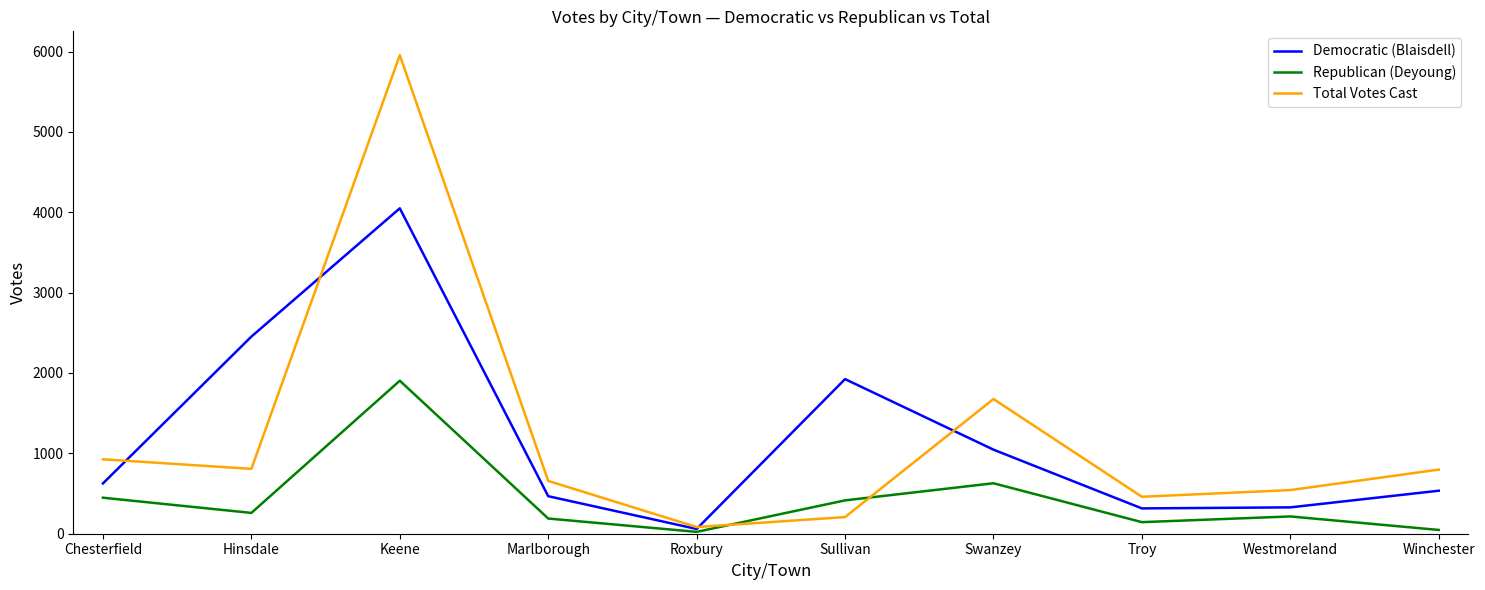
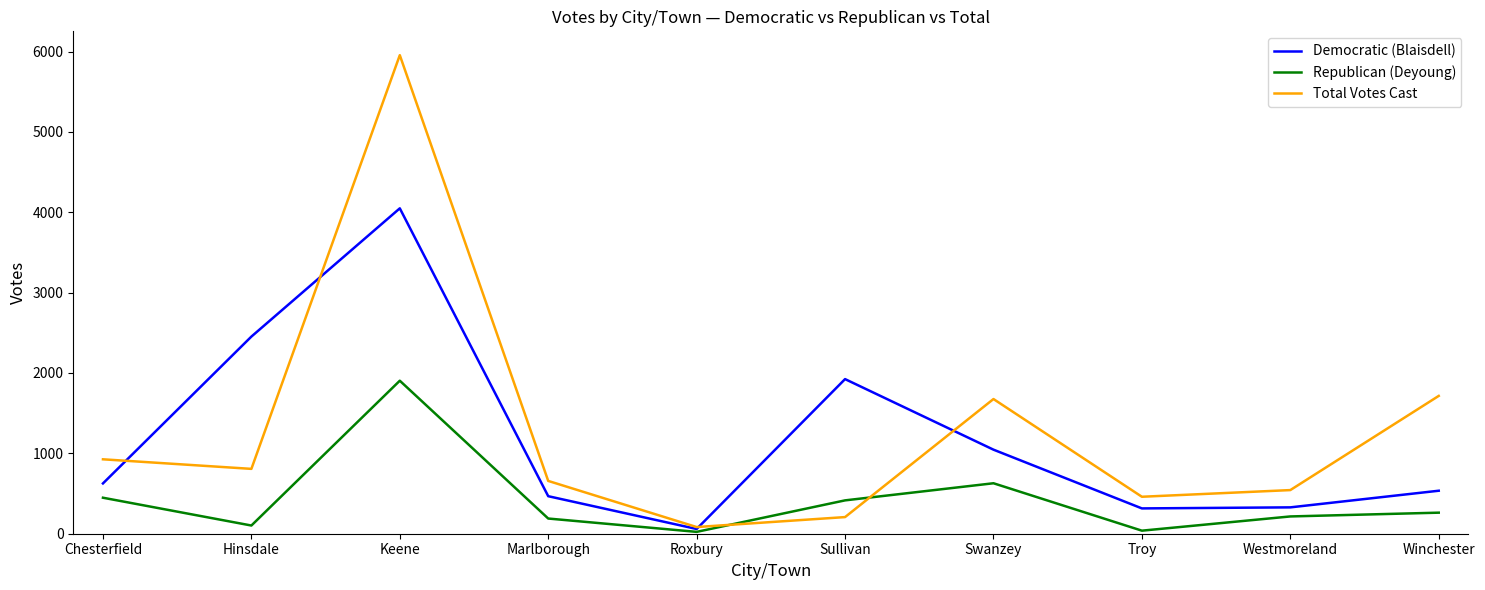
  {
    "Democratic (Blaisdell)": {
      "Chesterfield": 600,
      "Hinsdale": 2500,
      "Keene": 4000,
      "Marlborough": 500,
      "Sullivan": 1900,
      "Swanzey": 1000,
      "Troy": 300,
      "Westmoreland": 300,
      "Winchester": 500
    },
    "Republican (Deyoung)": {
      "Chesterfield": 400,
-     "Hinsdale": 300,
+     "Hinsdale": 100,
      "Keene": 1900,
      "Marlborough": 200,
      "Roxbury": 0,
      "Sullivan": 400,
      "Swanzey": 600,
-     "Troy": 100,
+     "Troy": 0,
      "Westmoreland": 200,
-     "Winchester": 0
+     "Winchester": 300
    },
    "Total Votes Cast": {
      "Chesterfield": 900,
      "Hinsdale": 800,
      "Keene": 6000,
      "Marlborough": 700,
      "Sullivan": 200,
      "Swanzey": 1700,
      "Troy": 500,
      "Westmoreland": 500,
-     "Winchester": 800
+     "Winchester": 1700
    }
  }
